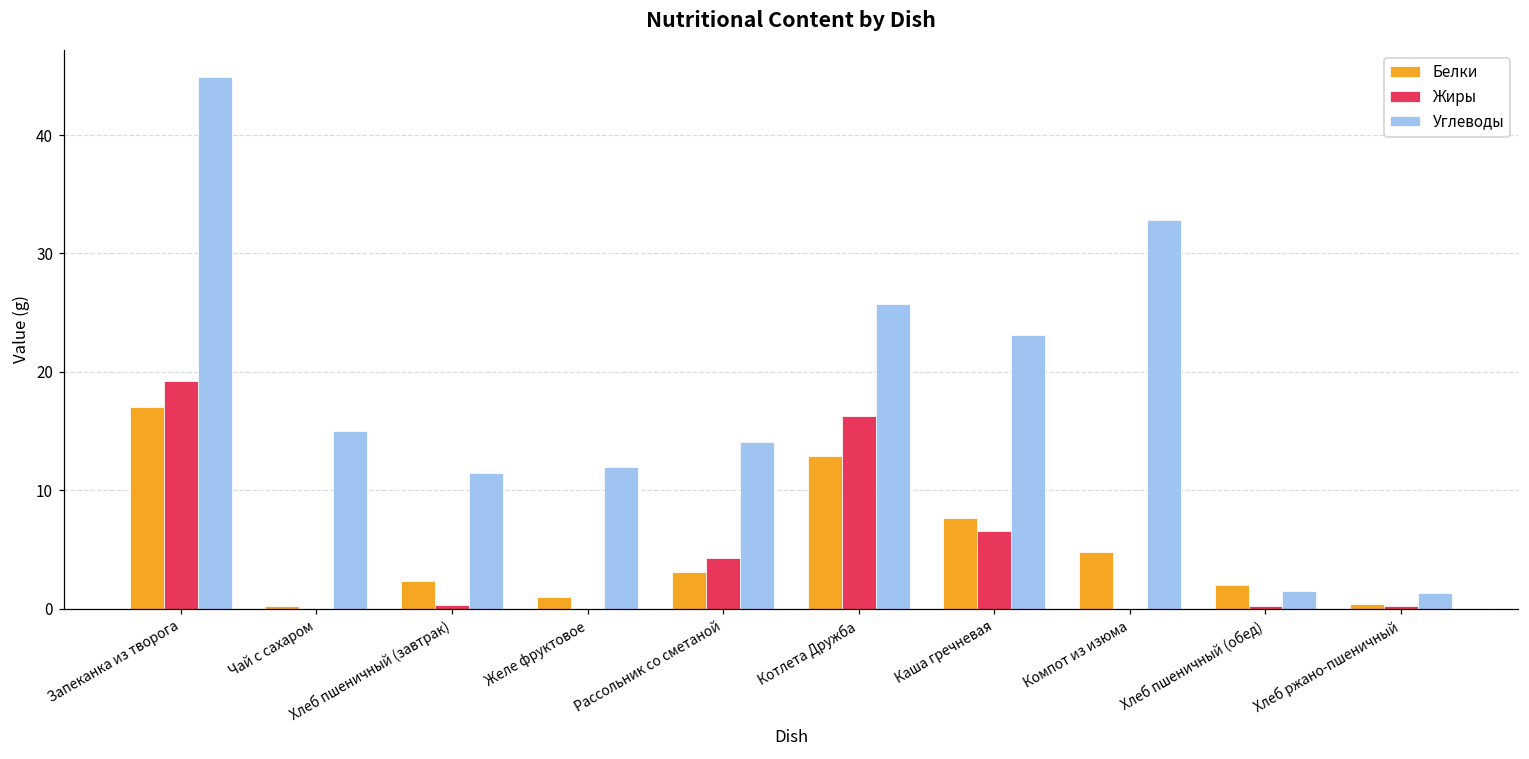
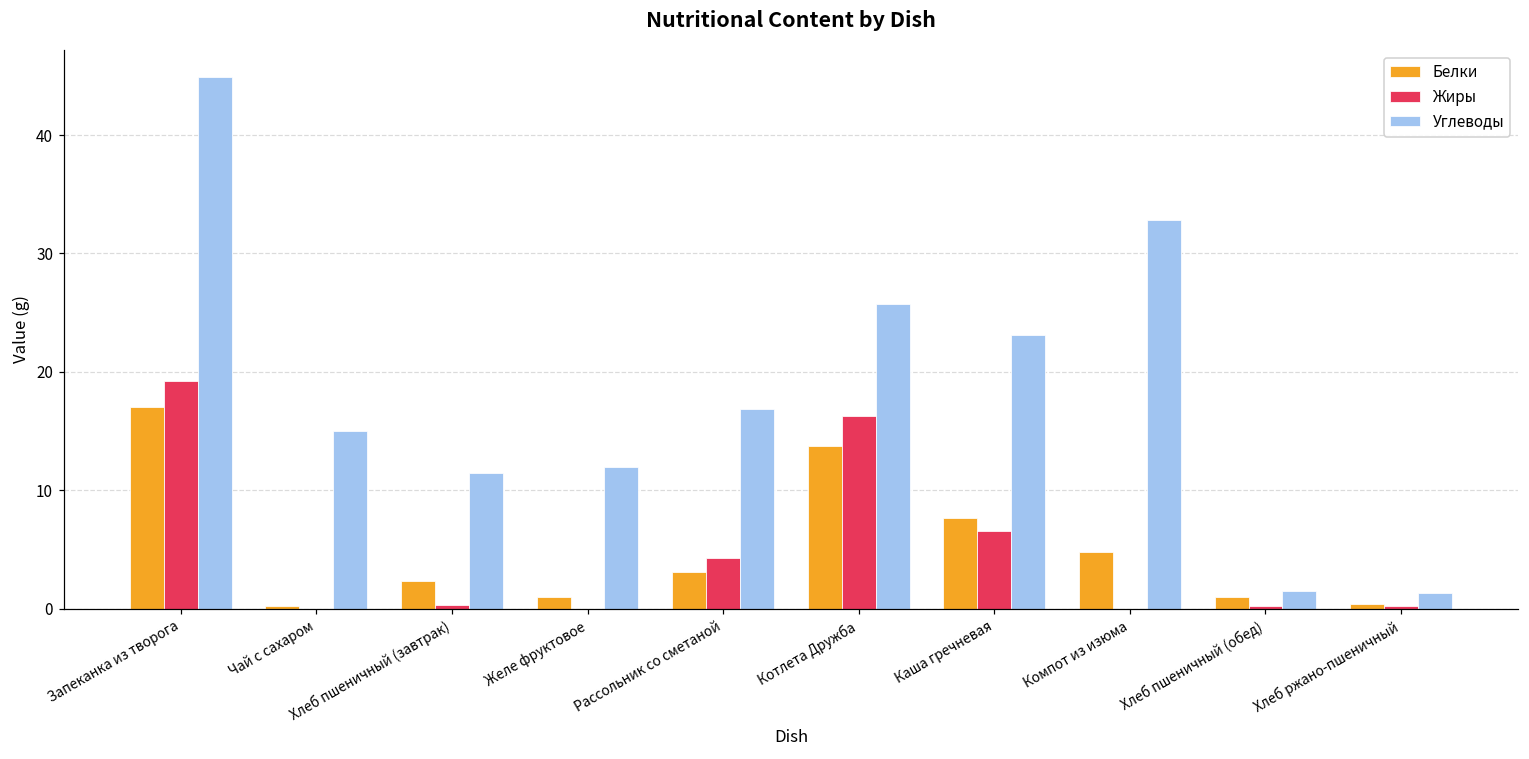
  {
    "Белки": {
      "Запеканка из творога": 17.0,
      "Хлеб пшеничный (завтрак)": 2.3,
      "Желе фруктовое": 1.0,
      "Рассольник со сметаной": 3.1,
-     "Котлета Дружба": 12.9,
+     "Котлета Дружба": 13.7,
      "Каша гречневая": 7.7,
      "Компот из изюма": 4.8,
-     "Хлеб пшеничный (обед)": 2,
+     "Хлеб пшеничный (обед)": 1,
      "Хлеб ржано-пшеничный": 0.4
    },
    "Жиры": {
      "Запеканка из творога": 19.2,
      "Чай с сахаром": 0.0,
      "Хлеб пшеничный (завтрак)": 0.3,
      "Желе фруктовое": 0.0,
      "Рассольник со сметаной": 4.3,
      "Котлета Дружба": 16.3,
      "Каша гречневая": 6.6,
      "Компот из изюма": 0.0
    },
    "Углеводы": {
      "Запеканка из творога": 44.9,
      "Чай с сахаром": 15.0,
      "Хлеб пшеничный (завтрак)": 11.5,
      "Желе фруктовое": 12.0,
-     "Рассольник со сметаной": 14.1,
+     "Рассольник со сметаной": 16.9,
      "Котлета Дружба": 25.7,
      "Каша гречневая": 23.1,
      "Компот из изюма": 32.8,
      "Хлеб пшеничный (обед)": 1.5,
      "Хлеб ржано-пшеничный": 1.3
    }
  }
